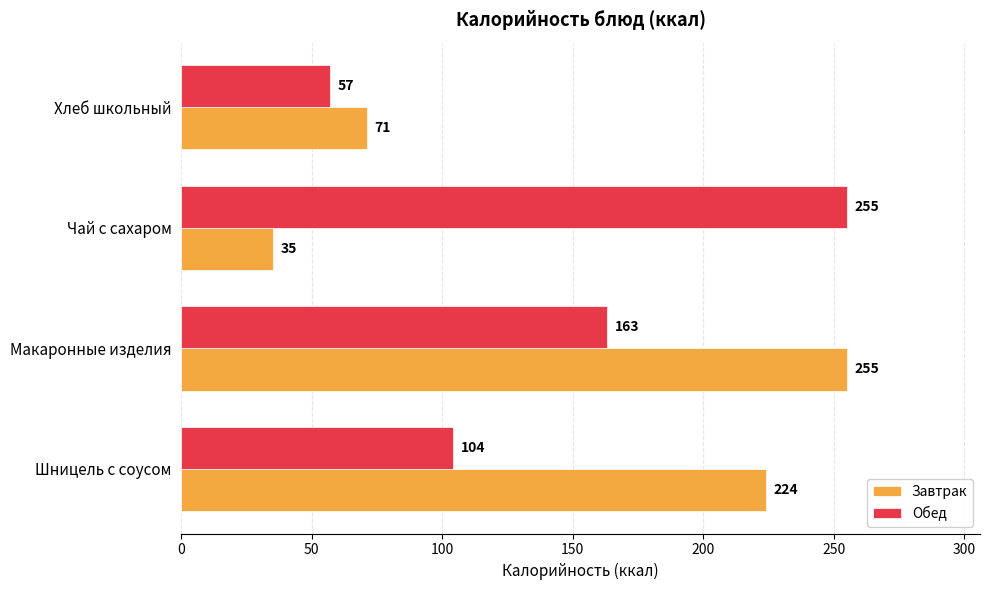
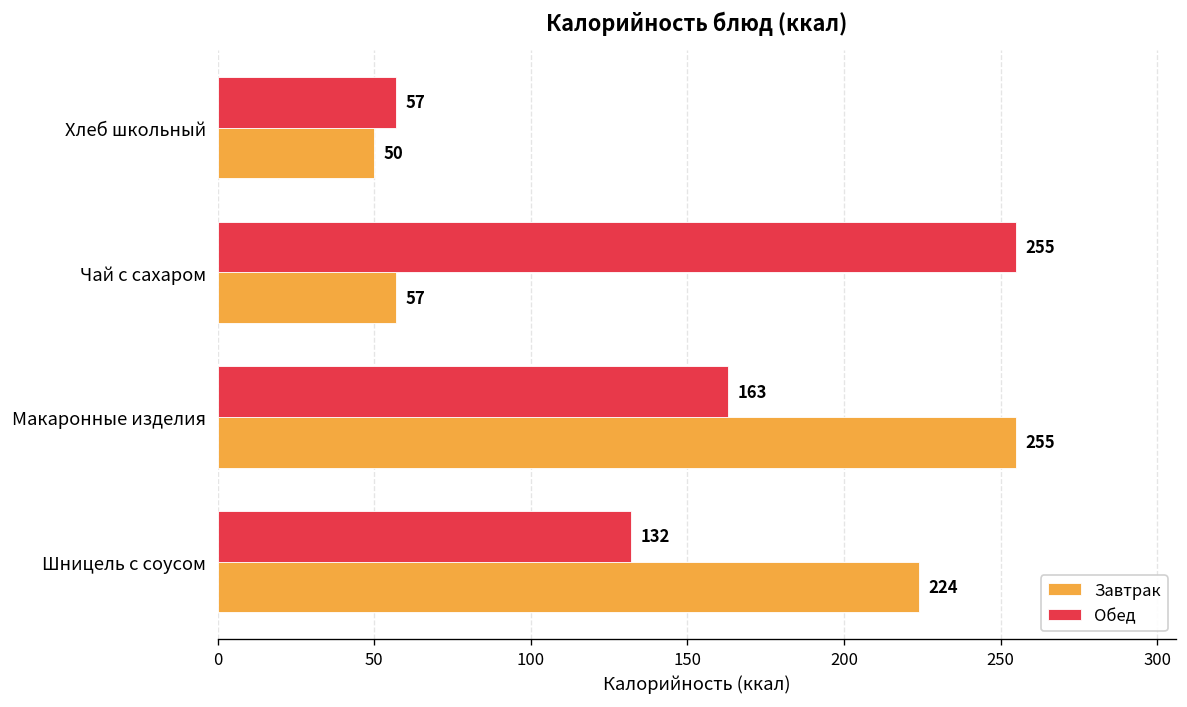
  {
    "Завтрак": {
-     "Хлеб школьный": 71,
-     "Чай с сахаром": 35,
+     "Хлеб школьный": 50,
+     "Чай с сахаром": 57,
      "Макаронные изделия": 255,
      "Шницель с соусом": 224
    },
    "Обед": {
      "Хлеб школьный": 57,
      "Чай с сахаром": 255,
      "Макаронные изделия": 163,
-     "Шницель с соусом": 104
+     "Шницель с соусом": 132
    }
  }
